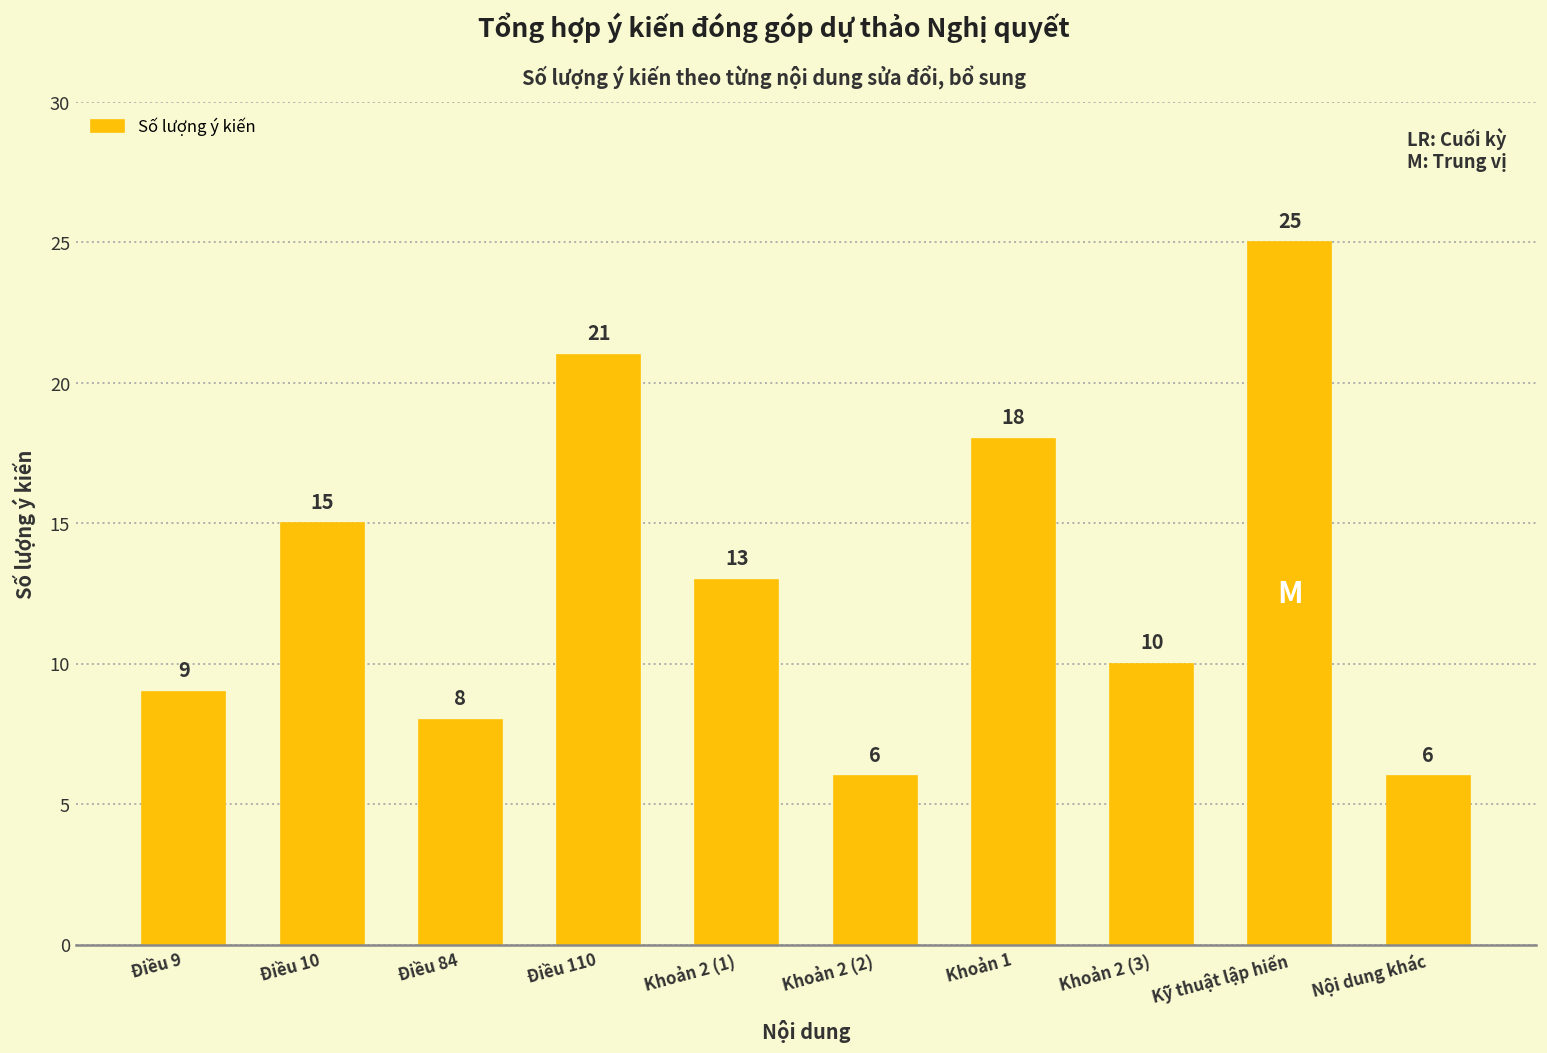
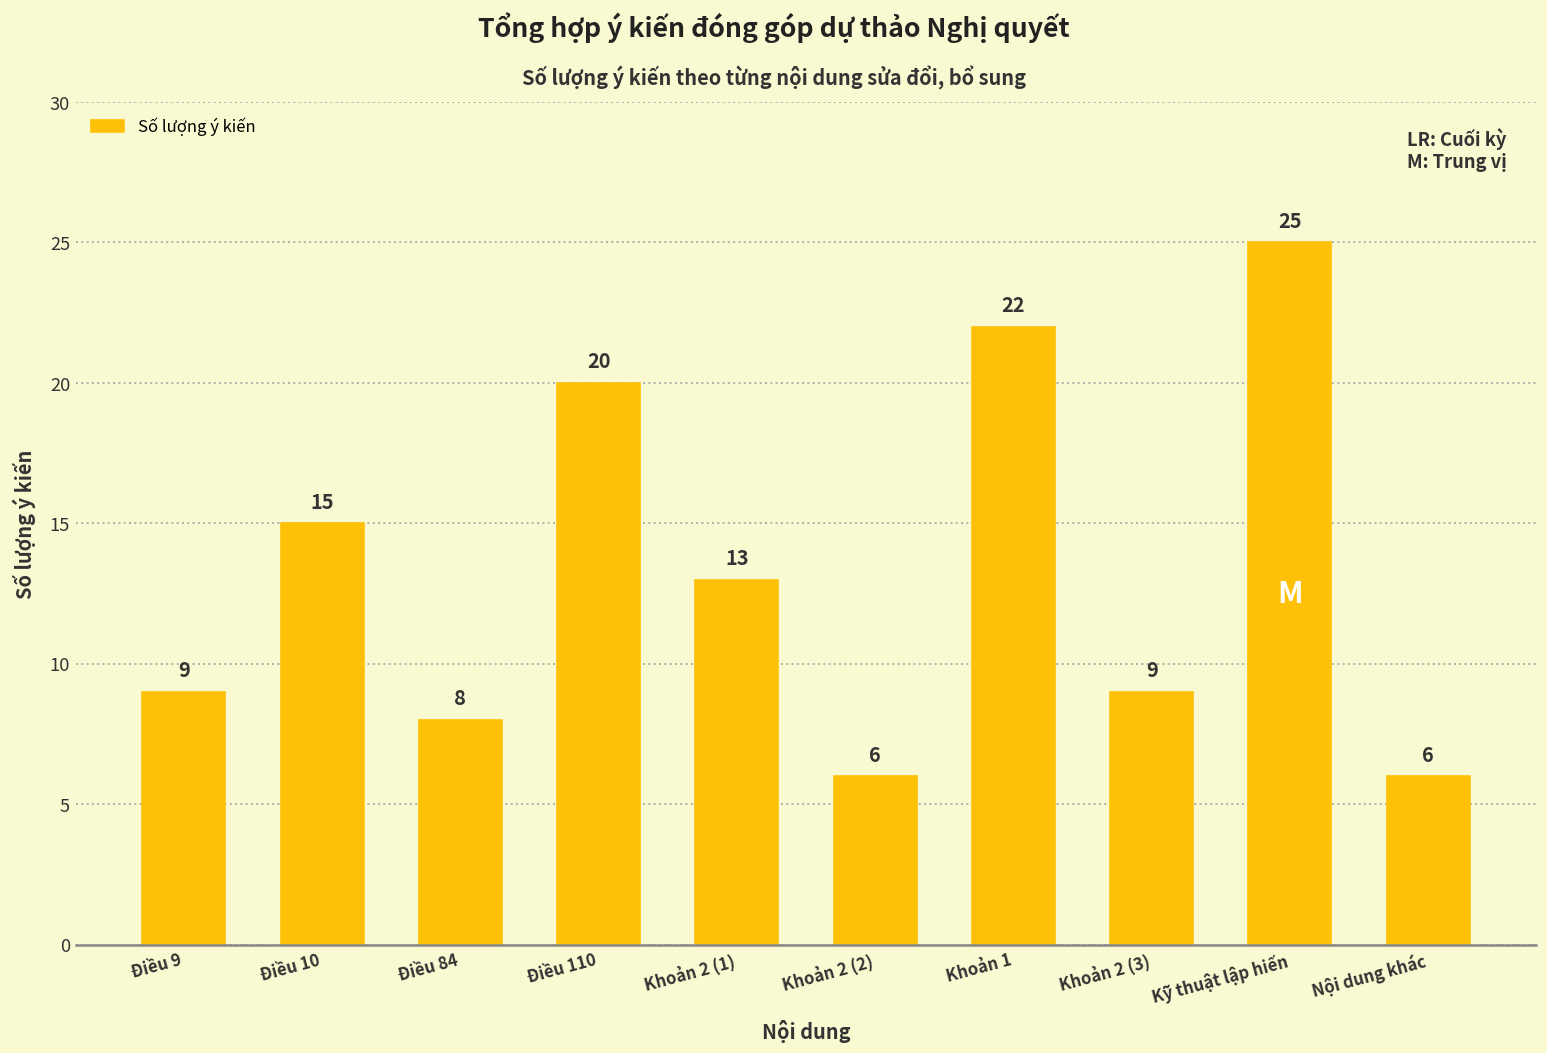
  {
    "Điều 9": 9,
    "Điều 10": 15,
    "Điều 84": 8,
-   "Điều 110": 21,
+   "Điều 110": 20,
    "Khoản 2 (1)": 13,
    "Khoản 2 (2)": 6,
-   "Khoản 1": 18,
-   "Khoản 2 (3)": 10,
+   "Khoản 1": 22,
+   "Khoản 2 (3)": 9,
    "Kỹ thuật lập hiến": 25,
    "Nội dung khác": 6
  }
